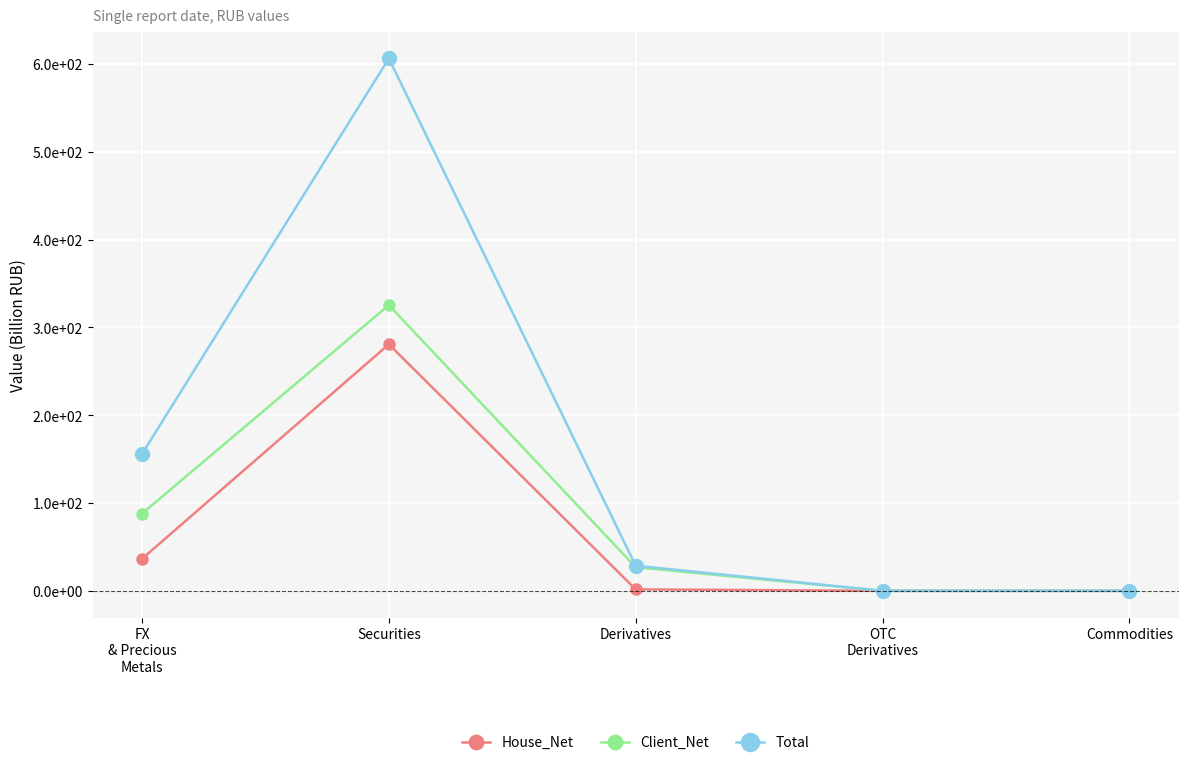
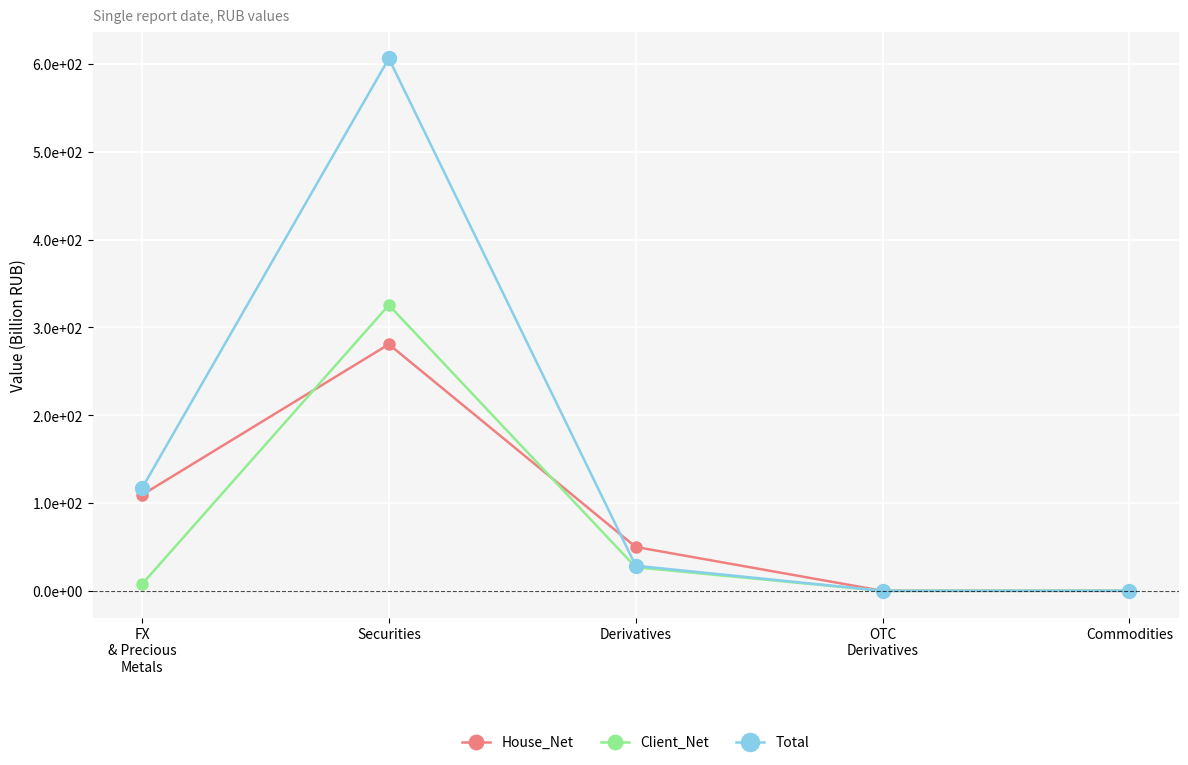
  {
    "House_Net": {
-     "FX & Precious Metals": 40,
+     "FX & Precious Metals": 110,
      "Securities": 280,
-     "Derivatives": 0
+     "Derivatives": 50
    },
    "Client_Net": {
-     "FX & Precious Metals": 90,
+     "FX & Precious Metals": 10,
      "Securities": 330
    },
    "Total": {
-     "FX & Precious Metals": 160,
+     "FX & Precious Metals": 120,
      "Securities": 610
    }
  }
